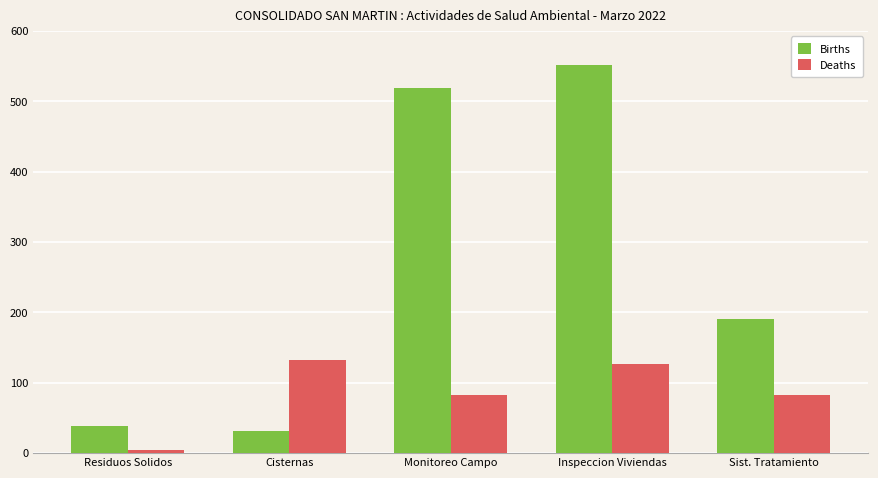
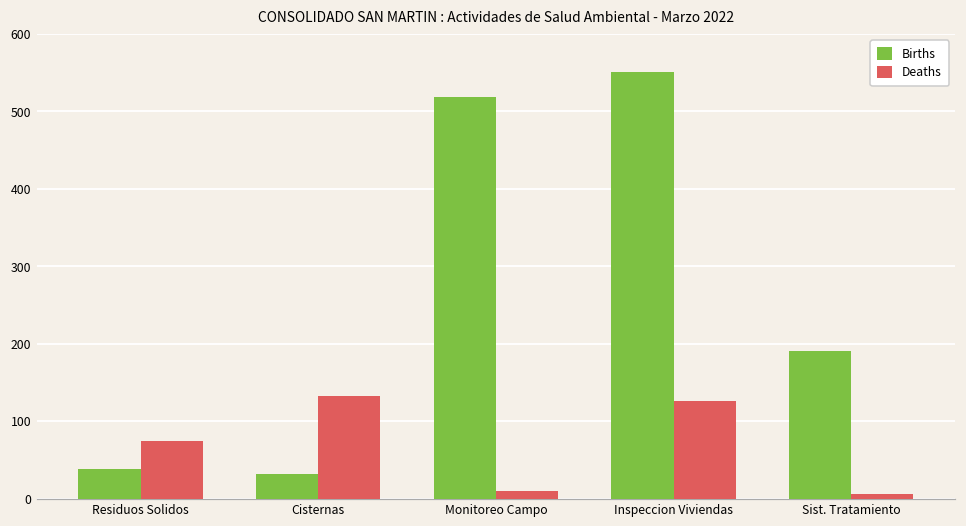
  {
    "Births": {
      "Residuos Solidos": 40,
      "Cisternas": 30,
      "Monitoreo Campo": 520,
      "Inspeccion Viviendas": 550,
      "Sist. Tratamiento": 190
    },
    "Deaths": {
-     "Residuos Solidos": 10,
+     "Residuos Solidos": 80,
      "Cisternas": 130,
-     "Monitoreo Campo": 80,
+     "Monitoreo Campo": 10,
      "Inspeccion Viviendas": 130,
-     "Sist. Tratamiento": 80
+     "Sist. Tratamiento": 10
    }
  }
